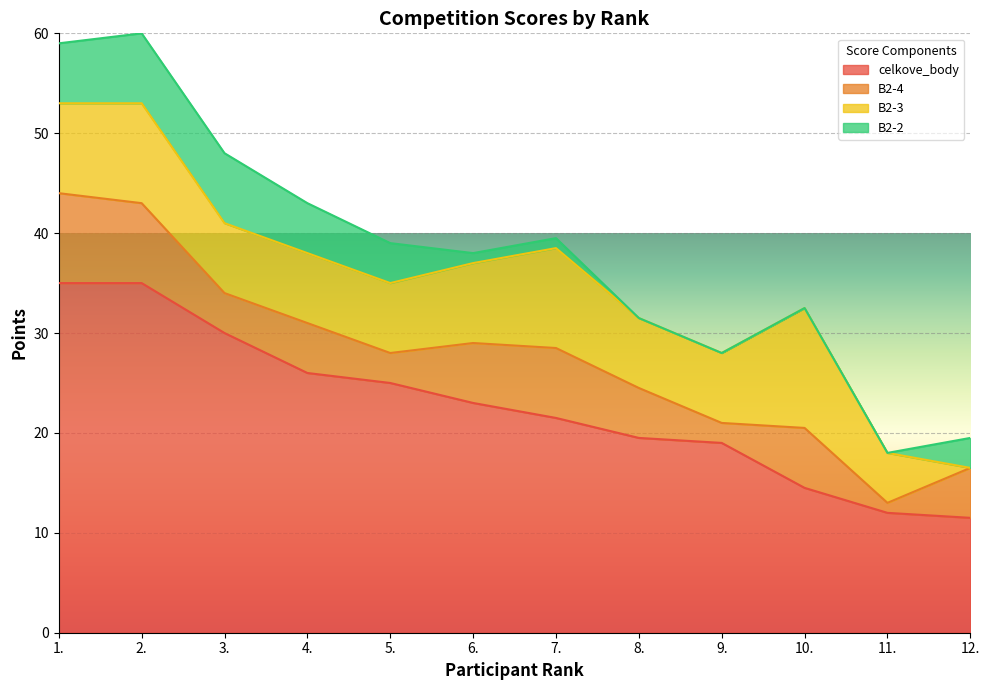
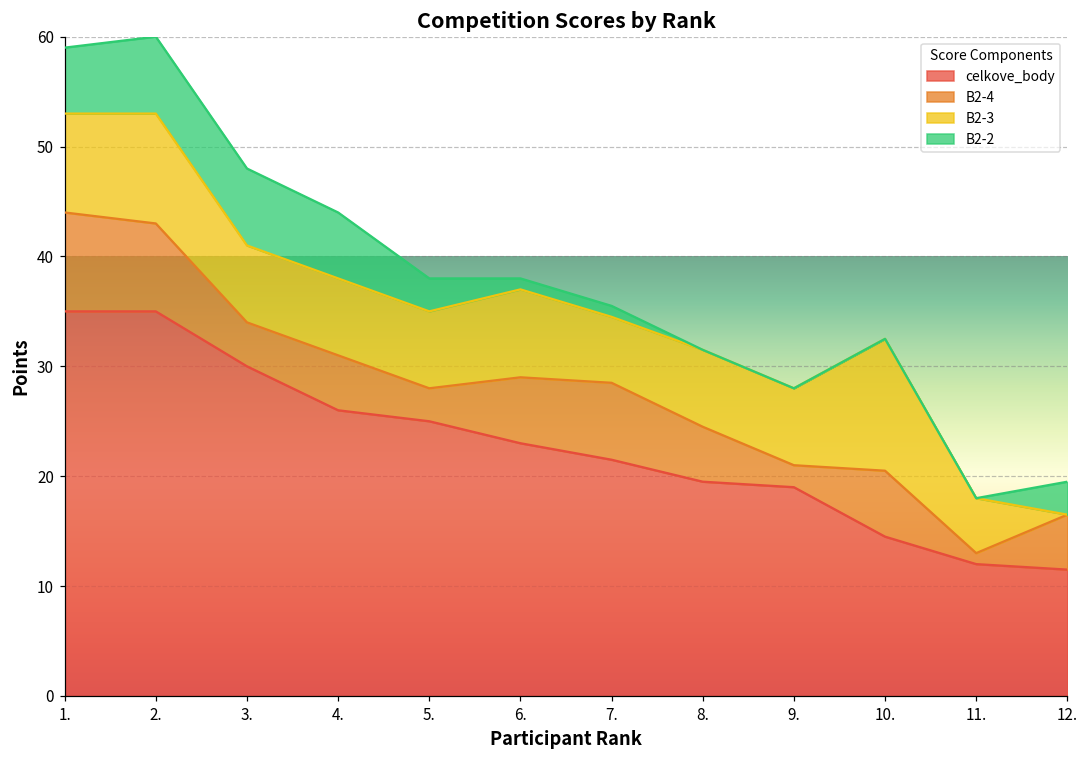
  {
    "B2-3": {
      "1.": 9,
      "2.": 10,
      "3.": 7,
      "4.": 7,
      "5.": 7,
      "6.": 8,
-     "7.": 10
+     "7.": 6
    },
    "B2-2": {
      "1.": 6,
      "2.": 7,
      "3.": 7,
-     "4.": 5,
-     "5.": 4,
+     "4.": 6,
+     "5.": 3,
      "6.": 1,
      "7.": 1,
      "12.": 3
    }
  }
